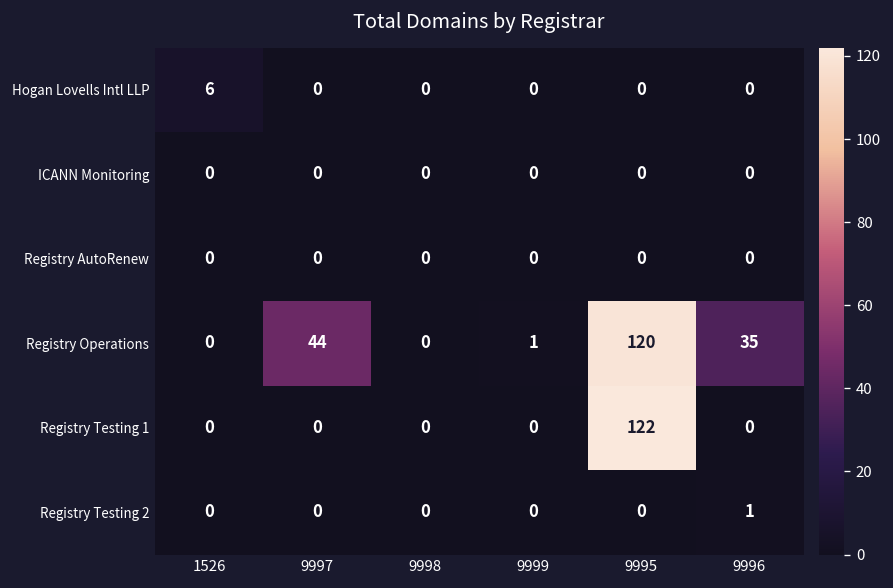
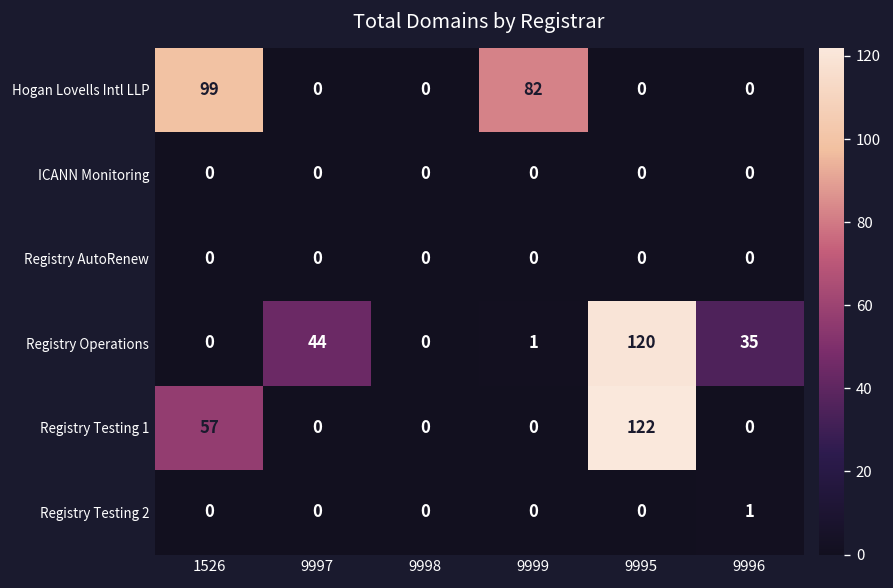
  {
    "Hogan Lovells Intl LLP": {
-     "1526": 6,
+     "1526": 99,
      "9997": 0,
      "9998": 0,
-     "9999": 0,
+     "9999": 82,
      "9995": 0,
      "9996": 0
    },
    "ICANN Monitoring": {
      "1526": 0,
      "9997": 0,
      "9998": 0,
      "9999": 0,
      "9995": 0,
      "9996": 0
    },
    "Registry AutoRenew": {
      "1526": 0,
      "9997": 0,
      "9998": 0,
      "9999": 0,
      "9995": 0,
      "9996": 0
    },
    "Registry Operations": {
      "1526": 0,
      "9997": 44,
      "9998": 0,
      "9999": 1,
      "9995": 120,
      "9996": 35
    },
    "Registry Testing 1": {
-     "1526": 0,
+     "1526": 57,
      "9997": 0,
      "9998": 0,
      "9999": 0,
      "9995": 122,
      "9996": 0
    },
    "Registry Testing 2": {
      "1526": 0,
      "9997": 0,
      "9998": 0,
      "9999": 0,
      "9995": 0,
      "9996": 1
    }
  }
